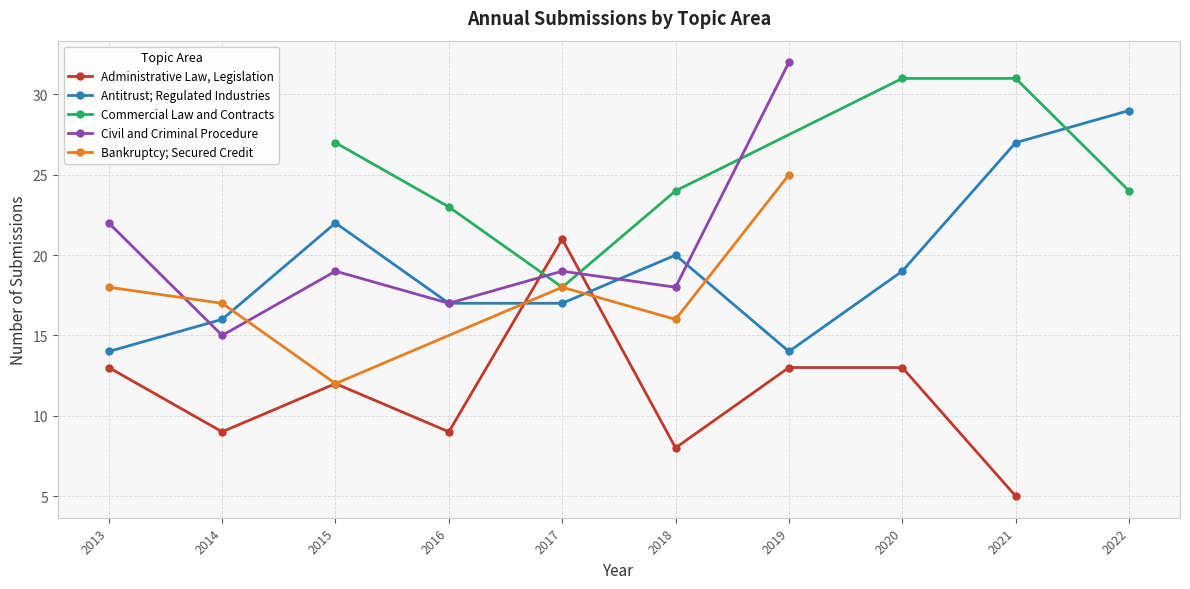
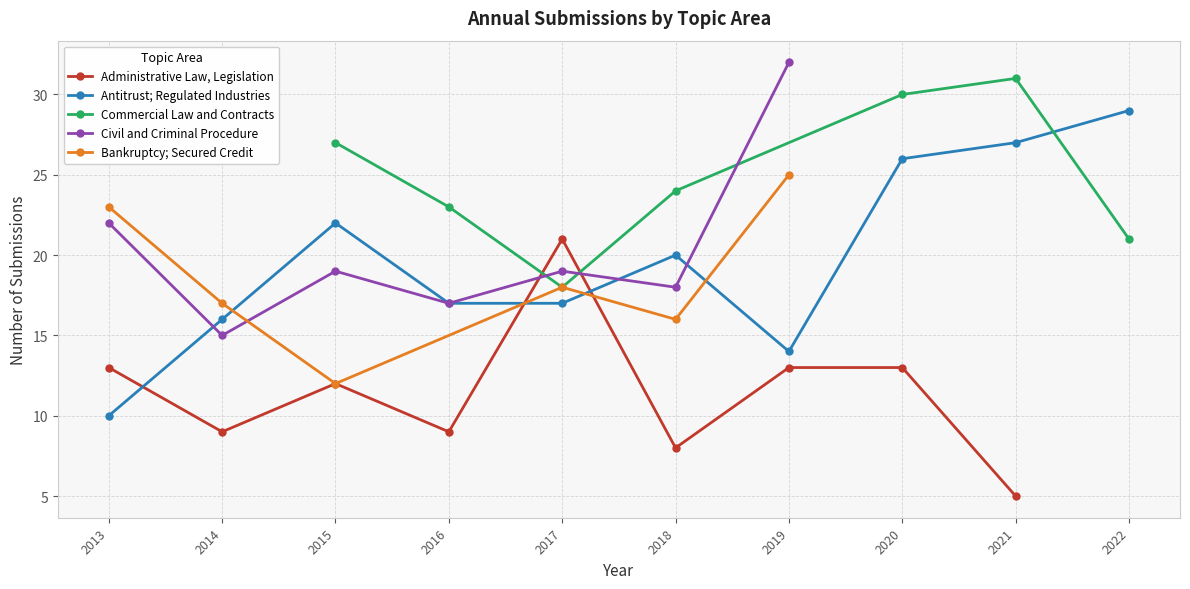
  {
    "Administrative Law, Legislation": {
      "2013": 13,
      "2014": 9,
      "2016": 9,
      "2017": 21,
      "2018": 8,
      "2019": 13,
      "2020": 13,
      "2021": 5
    },
    "Antitrust; Regulated Industries": {
-     "2013": 14,
+     "2013": 10,
      "2014": 16,
      "2015": 22,
      "2017": 17,
      "2018": 20,
      "2019": 14,
-     "2020": 19,
+     "2020": 26,
      "2021": 27,
      "2022": 29
    },
    "Commercial Law and Contracts": {
      "2015": 27,
      "2016": 23,
      "2018": 24,
-     "2020": 31,
+     "2020": 30,
      "2021": 31,
-     "2022": 24
+     "2022": 21
    },
    "Civil and Criminal Procedure": {
      "2013": 22,
      "2014": 15,
      "2015": 19,
      "2017": 19,
      "2018": 18,
      "2019": 32
    },
    "Bankruptcy; Secured Credit": {
-     "2013": 18,
+     "2013": 23,
      "2014": 17,
      "2018": 16,
      "2019": 25
    }
  }
